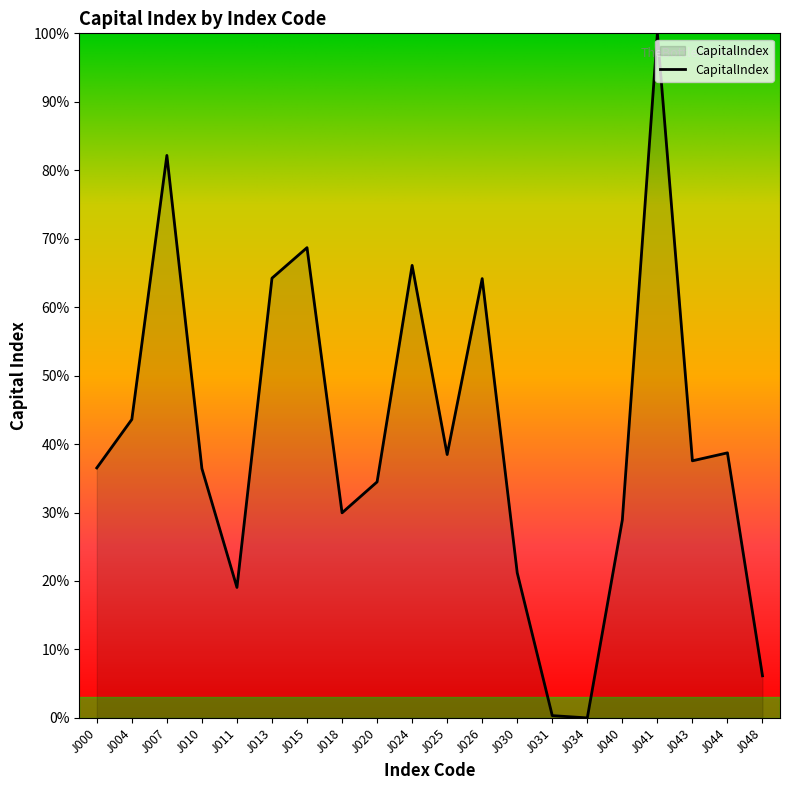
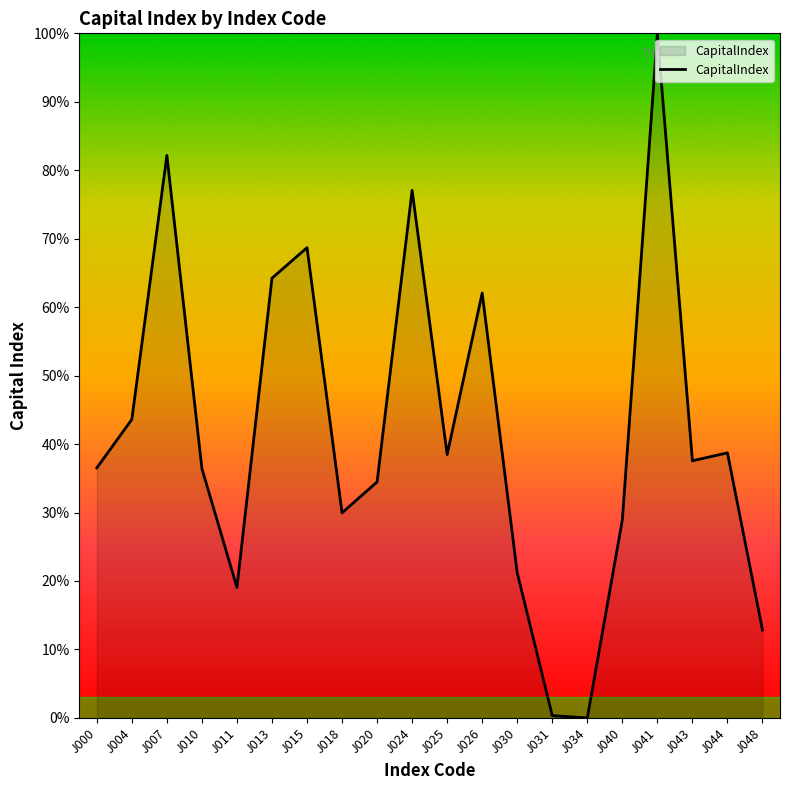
  {
    "J000": "37%",
    "J004": "44%",
    "J007": "82%",
    "J010": "36%",
    "J011": "19%",
    "J013": "64%",
    "J015": "69%",
    "J018": "30%",
    "J020": "34%",
-   "J024": "66%",
+   "J024": "77%",
    "J025": "38%",
-   "J026": "64%",
+   "J026": "62%",
    "J030": "21%",
    "J040": "29%",
    "J041": "100%",
    "J043": "38%",
    "J044": "39%",
-   "J048": "6%"
+   "J048": "13%"
  }
